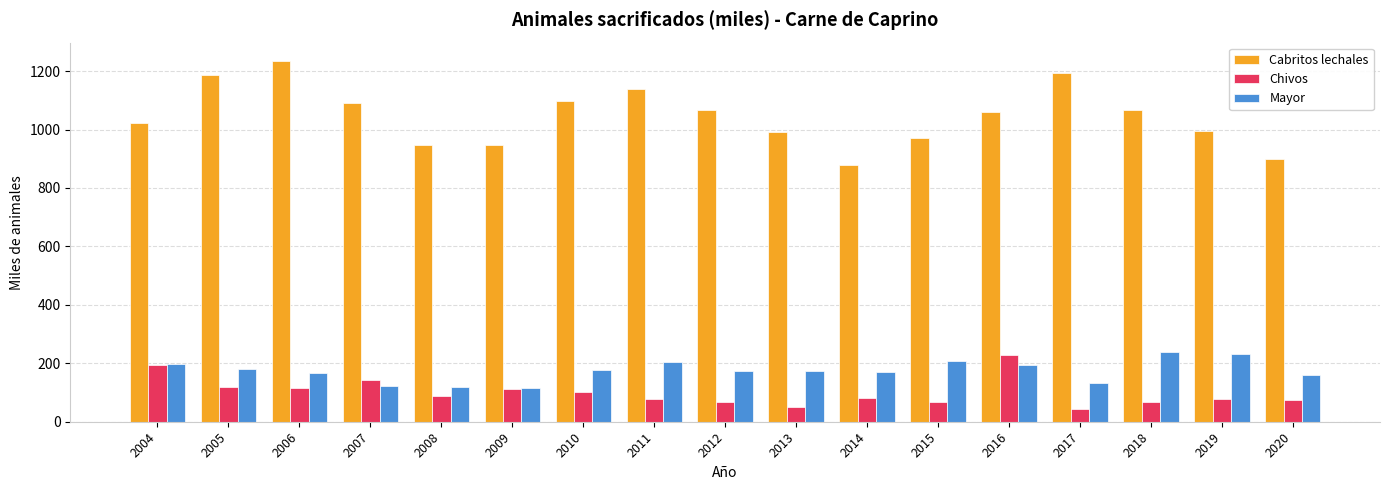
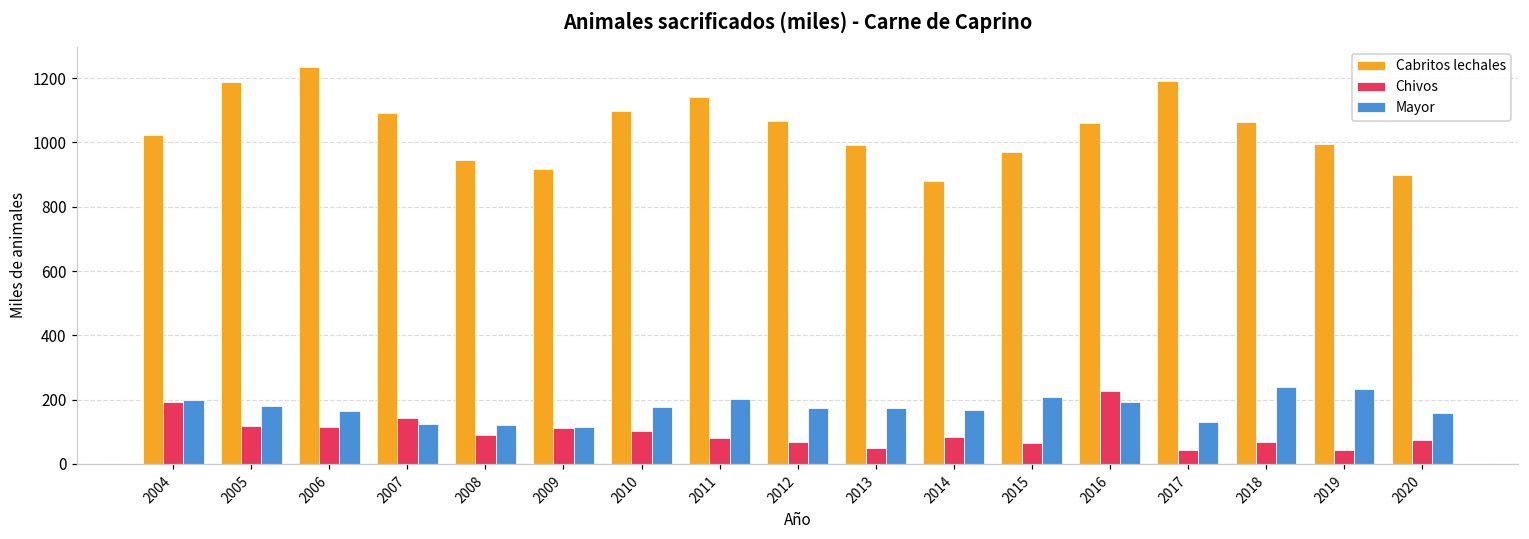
  {
    "Cabritos lechales": {
      "2004": 1020,
      "2005": 1190,
      "2006": 1240,
      "2007": 1090,
      "2008": 950,
-     "2009": 950,
+     "2009": 920,
      "2010": 1100,
      "2011": 1140,
      "2012": 1070,
      "2013": 990,
      "2014": 880,
      "2015": 970,
      "2016": 1060,
      "2017": 1190,
      "2018": 1070,
      "2019": 990,
      "2020": 900
    },
    "Chivos": {
      "2004": 190,
      "2005": 120,
      "2006": 120,
      "2007": 140,
      "2008": 90,
      "2009": 110,
      "2010": 100,
      "2011": 80,
      "2012": 70,
      "2013": 50,
      "2014": 80,
      "2015": 70,
      "2016": 230,
      "2017": 40,
      "2018": 70,
-     "2019": 80,
+     "2019": 40,
      "2020": 70
    },
    "Mayor": {
      "2004": 200,
      "2005": 180,
      "2006": 170,
      "2007": 120,
      "2008": 120,
      "2009": 110,
      "2010": 180,
      "2011": 200,
      "2012": 170,
      "2013": 170,
      "2014": 170,
      "2015": 210,
      "2016": 190,
      "2017": 130,
      "2018": 240,
      "2019": 230,
      "2020": 160
    }
  }
